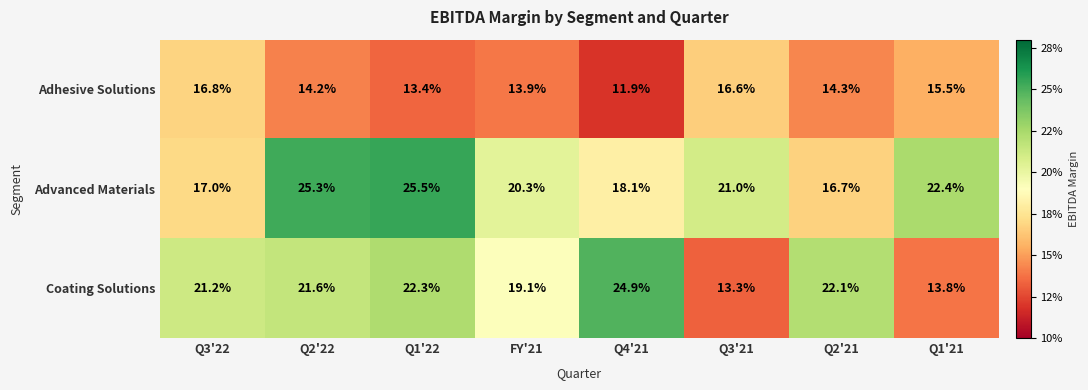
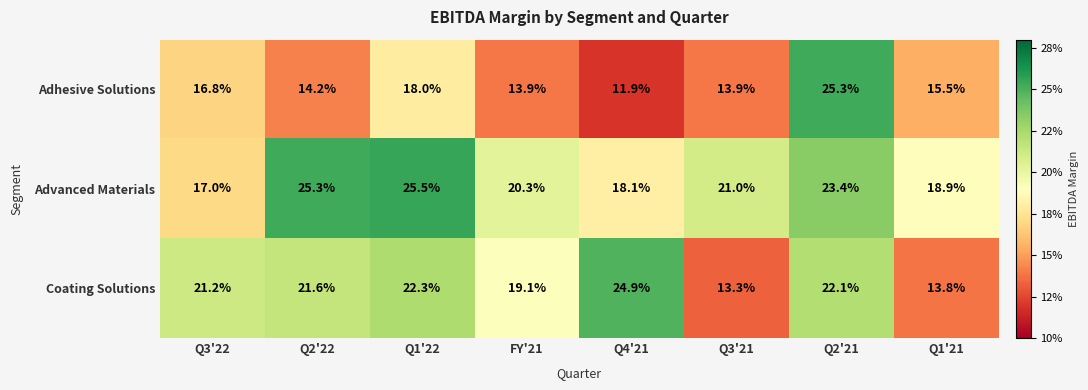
  {
    "Adhesive Solutions": {
      "Q3'22": "16.8%",
      "Q2'22": "14.2%",
-     "Q1'22": "13.4%",
+     "Q1'22": "18.0%",
      "FY'21": "13.9%",
      "Q4'21": "11.9%",
-     "Q3'21": "16.6%",
-     "Q2'21": "14.3%",
+     "Q3'21": "13.9%",
+     "Q2'21": "25.3%",
      "Q1'21": "15.5%"
    },
    "Advanced Materials": {
      "Q3'22": "17.0%",
      "Q2'22": "25.3%",
      "Q1'22": "25.5%",
      "FY'21": "20.3%",
      "Q4'21": "18.1%",
      "Q3'21": "21.0%",
-     "Q2'21": "16.7%",
-     "Q1'21": "22.4%"
+     "Q2'21": "23.4%",
+     "Q1'21": "18.9%"
    },
    "Coating Solutions": {
      "Q3'22": "21.2%",
      "Q2'22": "21.6%",
      "Q1'22": "22.3%",
      "FY'21": "19.1%",
      "Q4'21": "24.9%",
      "Q3'21": "13.3%",
      "Q2'21": "22.1%",
      "Q1'21": "13.8%"
    }
  }
